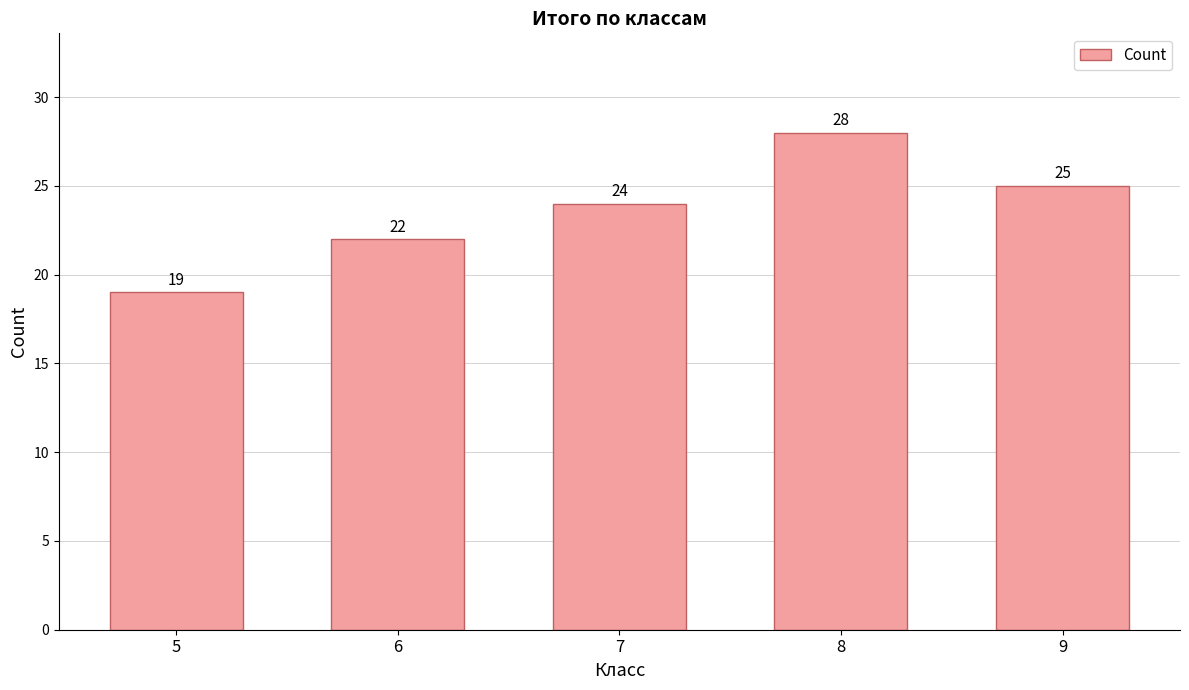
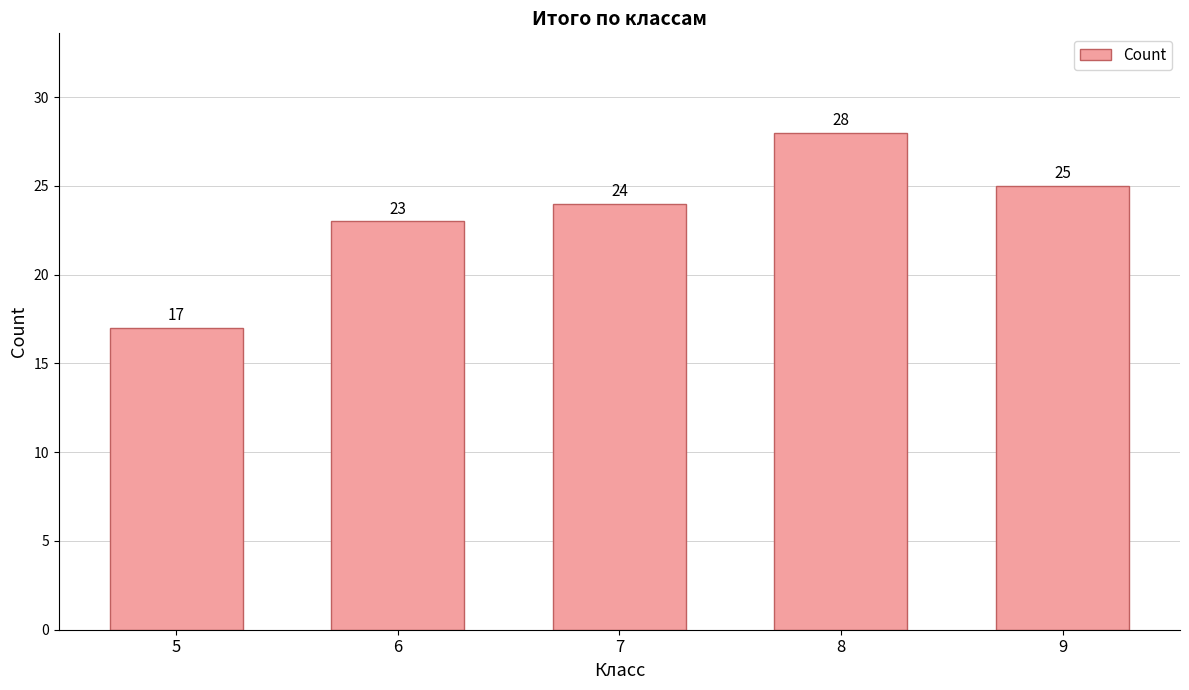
  {
-   "5": 19,
-   "6": 22,
+   "5": 17,
+   "6": 23,
    "7": 24,
    "8": 28,
    "9": 25
  }
